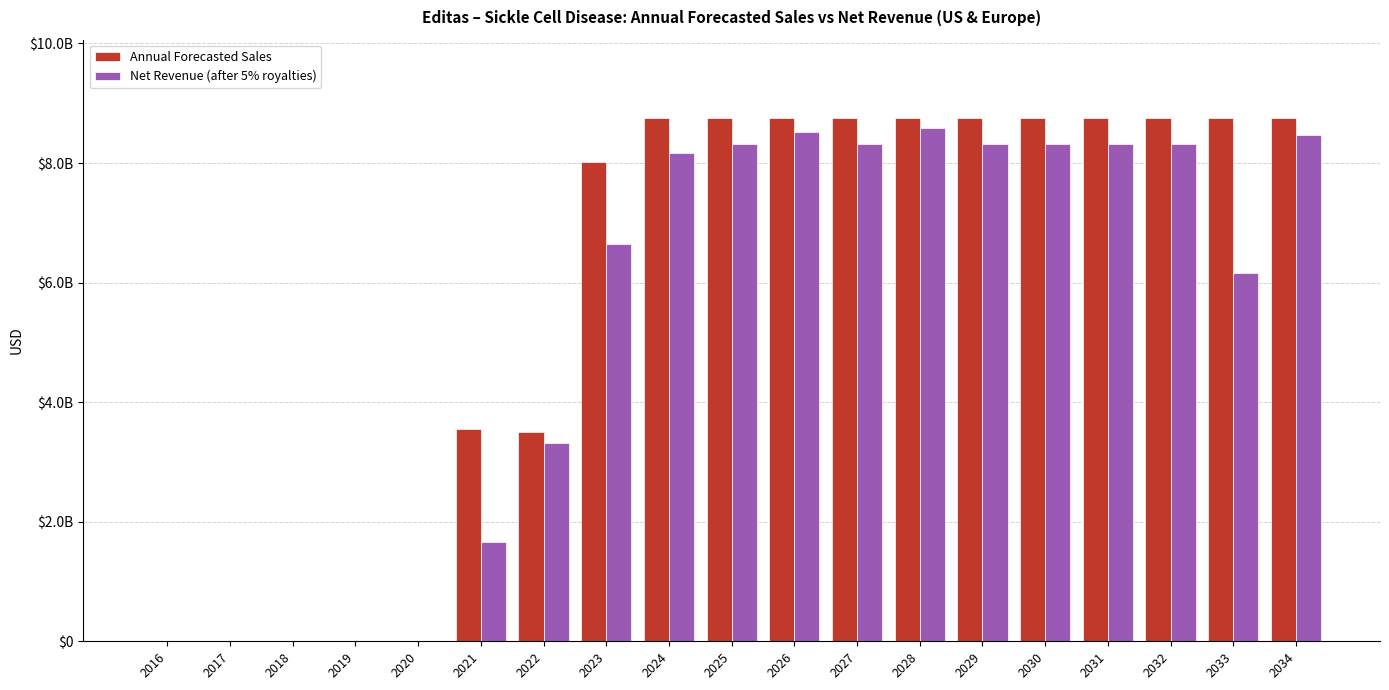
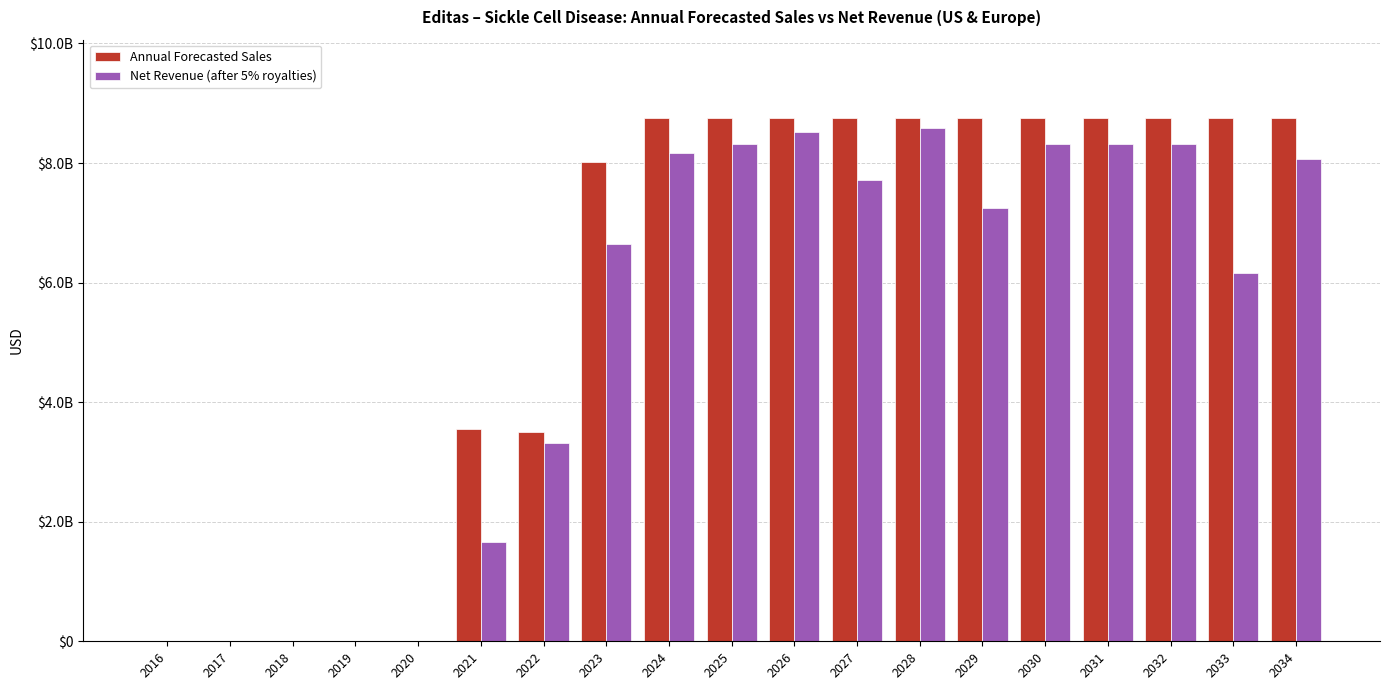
  {
    "Annual Forecasted Sales": {
      "2016": "$0",
      "2017": "$0",
      "2018": "$0",
      "2019": "$0",
      "2020": "$0",
      "2021": "$3600000000",
      "2022": "$3500000000",
      "2023": "$8000000000",
      "2024": "$8800000000",
      "2025": "$8800000000",
      "2026": "$8800000000",
      "2027": "$8800000000",
      "2028": "$8800000000",
      "2029": "$8800000000",
      "2030": "$8800000000",
      "2031": "$8800000000",
      "2032": "$8800000000",
      "2033": "$8800000000",
      "2034": "$8800000000"
    },
    "Net Revenue (after 5% royalties)": {
      "2016": "$0",
      "2017": "$0",
      "2018": "$0",
      "2019": "$0",
      "2020": "$0",
      "2021": "$1700000000",
      "2022": "$3300000000",
      "2023": "$6700000000",
      "2024": "$8200000000",
      "2025": "$8300000000",
      "2026": "$8500000000",
-     "2027": "$8300000000",
+     "2027": "$7700000000",
      "2028": "$8600000000",
-     "2029": "$8300000000",
+     "2029": "$7200000000",
      "2030": "$8300000000",
      "2031": "$8300000000",
      "2032": "$8300000000",
      "2033": "$6200000000",
-     "2034": "$8500000000"
+     "2034": "$8100000000"
    }
  }
